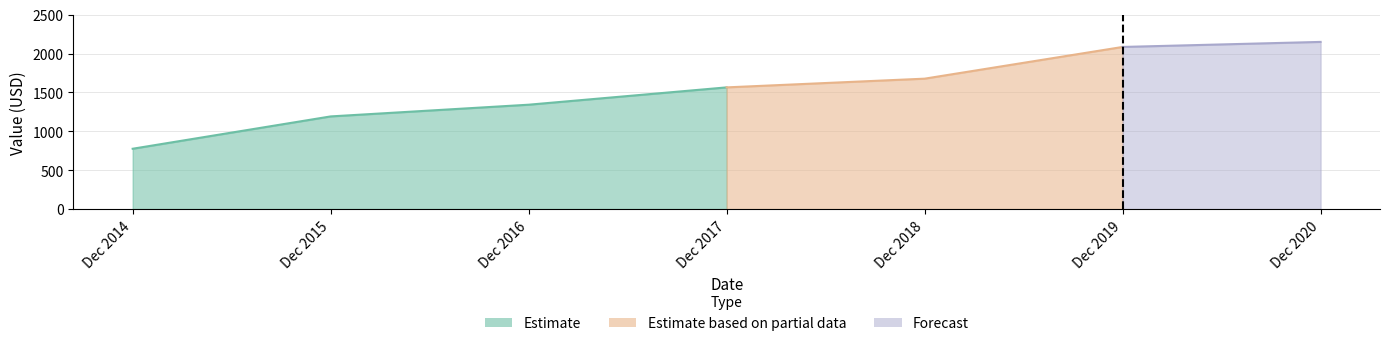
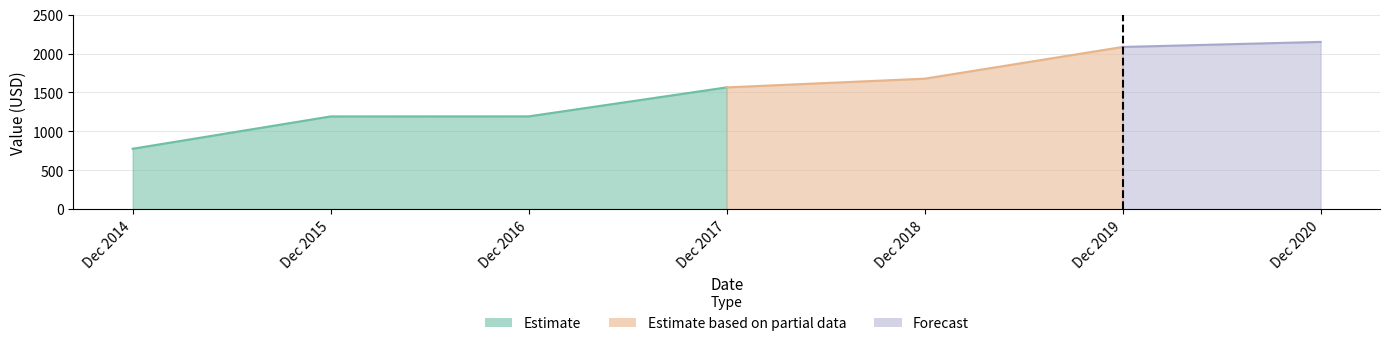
  {
    "Estimate": {
      "Dec 2014": 800,
      "Dec 2015": 1200,
-     "Dec 2016": 1300
+     "Dec 2016": 1200
    },
    "Estimate based on partial data": {
      "Dec 2018": 1700
    },
    "Forecast": {
      "Dec 2020": 2100
    }
  }
